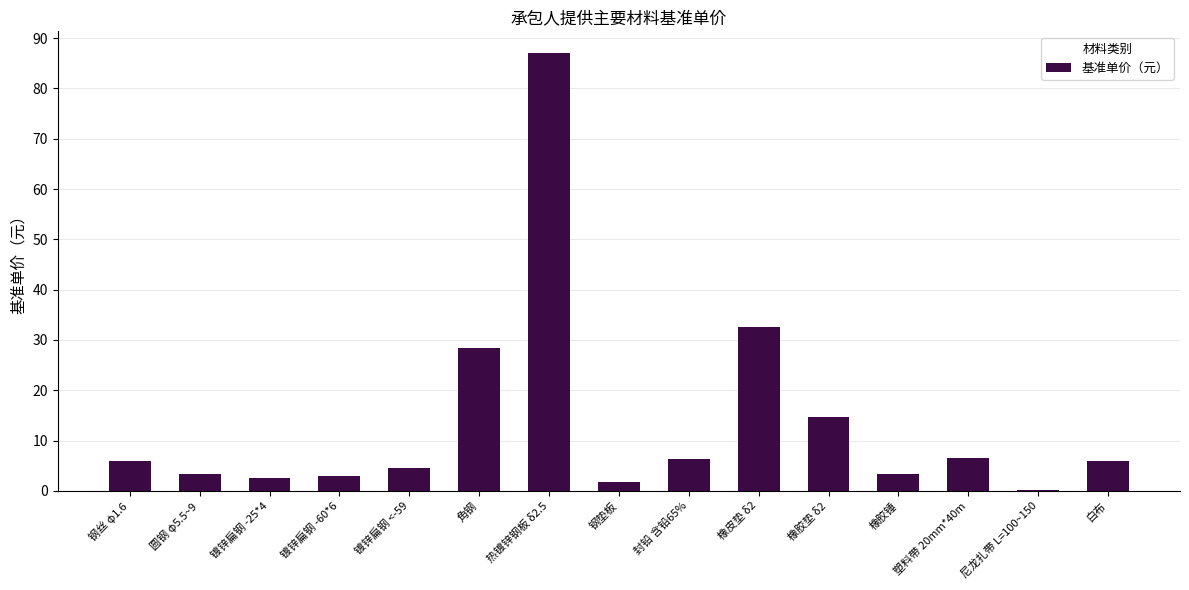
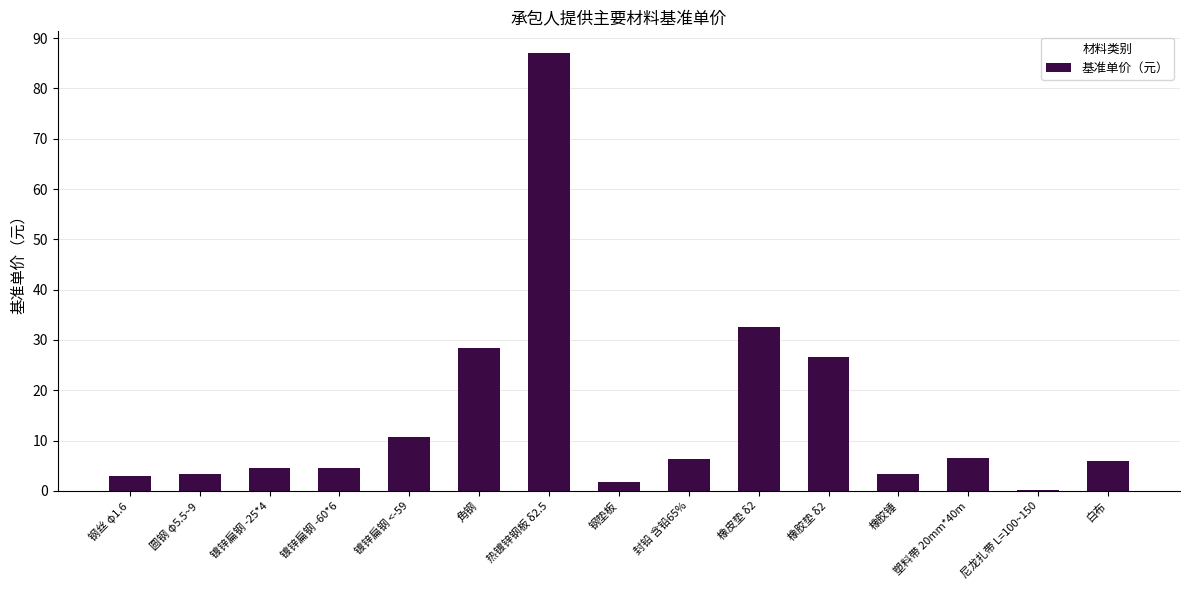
  {
-   "钢丝 φ1.6": 6,
+   "钢丝 φ1.6": 3,
    "圆钢 φ5.5~9": 3,
-   "镀锌扁钢 -25*4": 3,
-   "镀锌扁钢 -60*6": 3,
-   "镀锌扁钢 <-59": 5,
+   "镀锌扁钢 -25*4": 5,
+   "镀锌扁钢 -60*6": 5,
+   "镀锌扁钢 <-59": 11,
    "角钢": 28,
    "热镀锌钢板 δ2.5": 87,
    "钢垫板": 2,
    "封铅 含铅65%": 6,
    "橡皮垫 δ2": 33,
-   "橡胶垫 δ2": 15,
+   "橡胶垫 δ2": 27,
    "橡胶锤": 3,
    "塑料带 20mm*40m": 7,
    "白布": 6
  }
